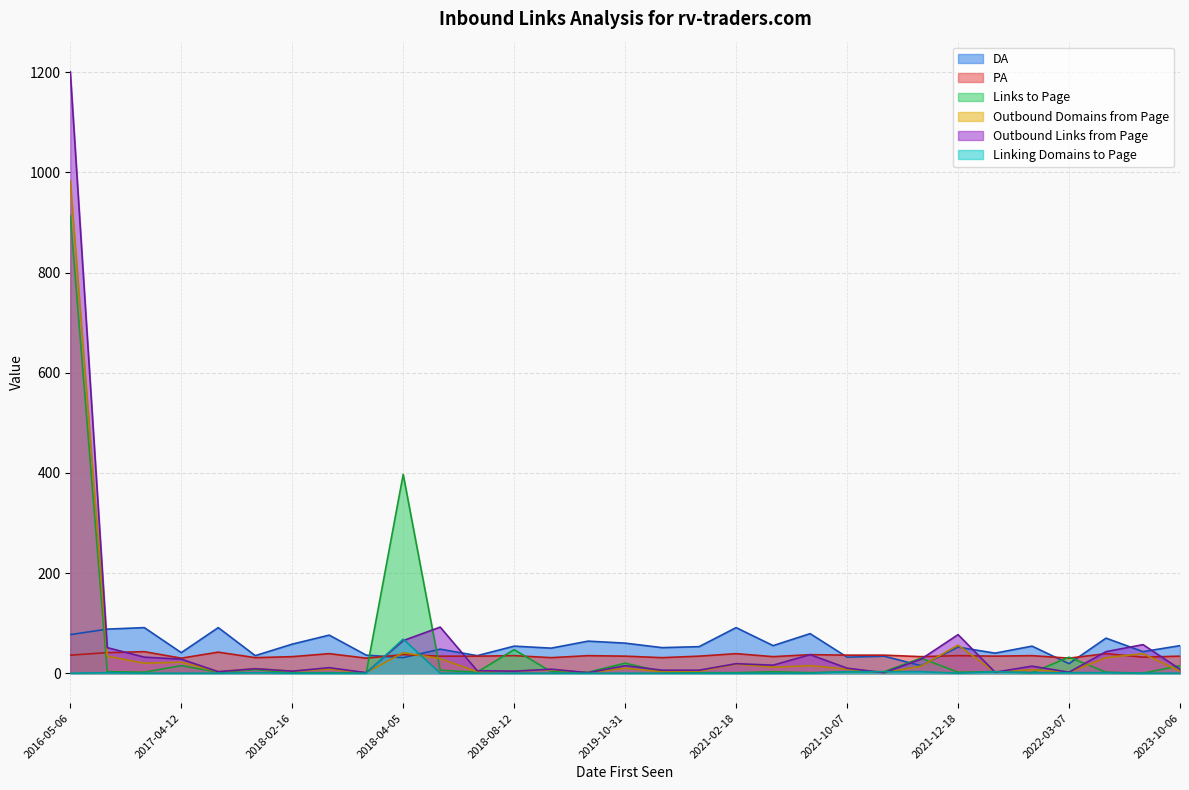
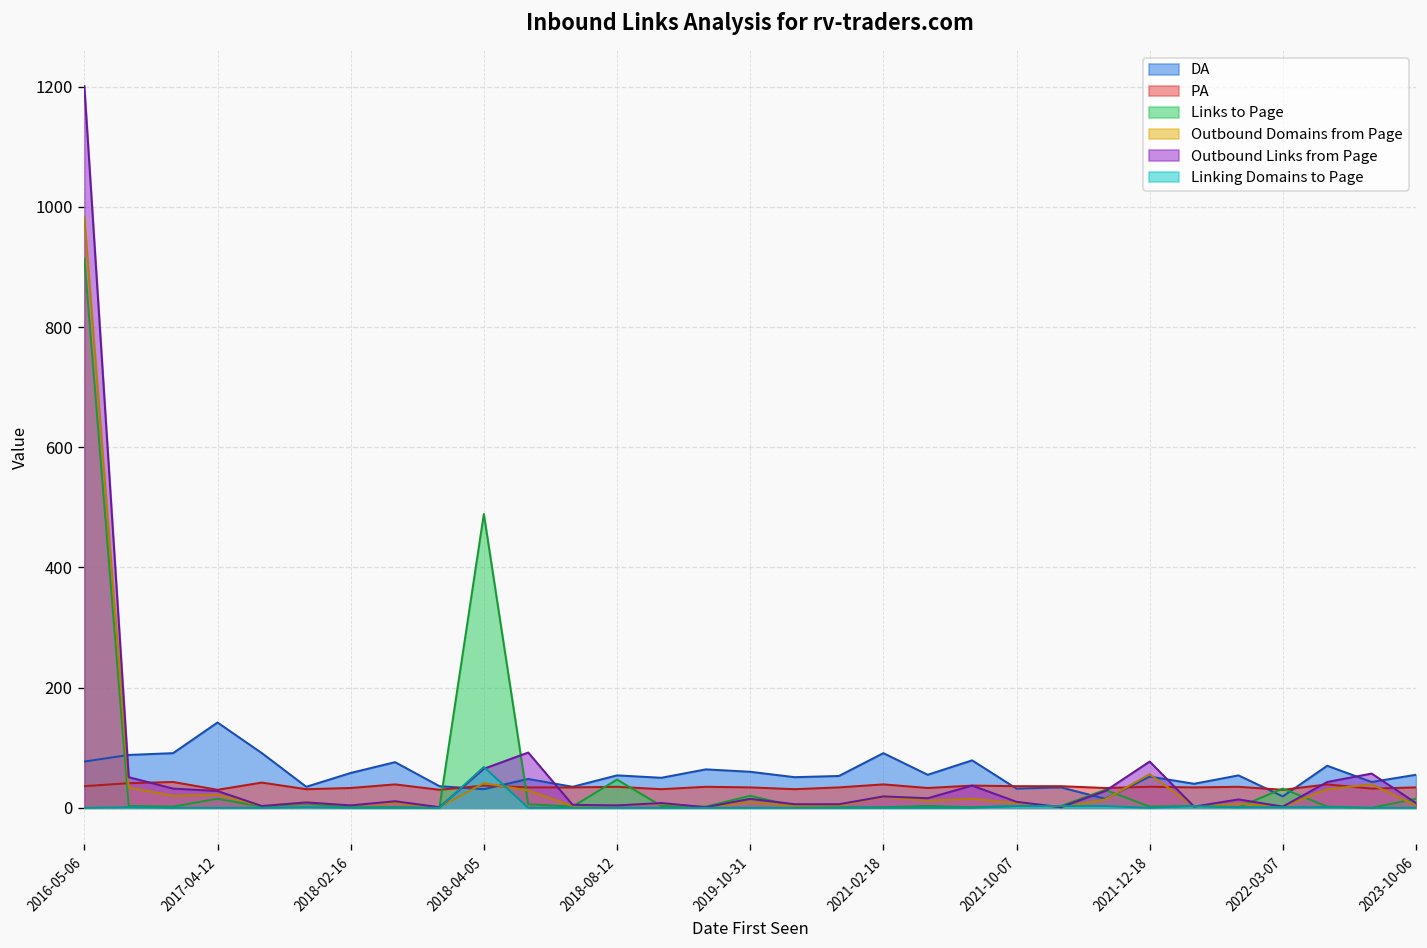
  {
    "DA": {
-     "2017-04-12": 40,
+     "2017-04-12": 140,
      "2018-04-05": 30,
      "2018-08-12": 50
    },
    "PA": {
      "2018-08-12": 40
    },
    "Links to Page": {
      "2017-04-12": 20,
-     "2018-04-05": 400,
+     "2018-04-05": 490,
      "2018-08-12": 50
    },
    "Outbound Domains from Page": {
      "2017-04-12": 20
    },
    "Linking Domains to Page": {
      "2017-04-12": 0
    }
  }
